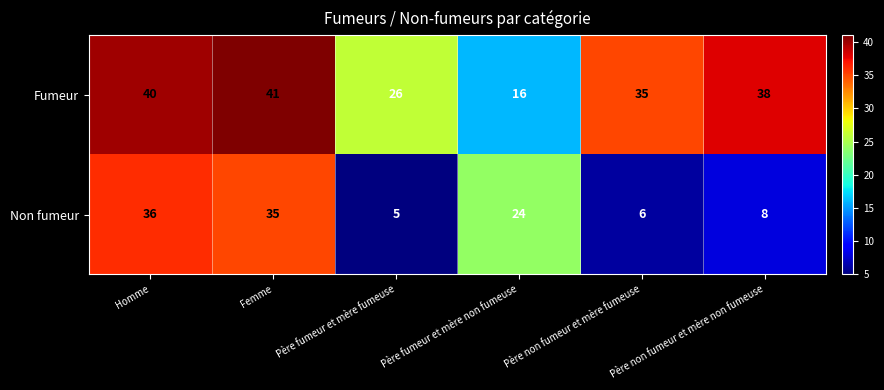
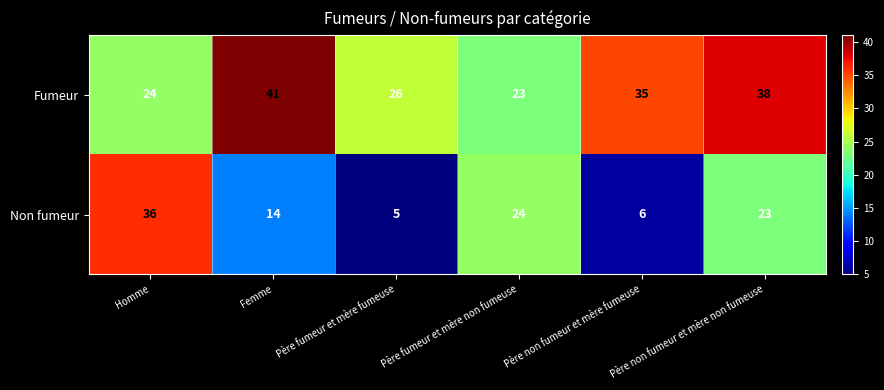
  {
    "Fumeur": {
-     "Homme": 40,
+     "Homme": 24,
      "Femme": 41,
      "Père fumeur et mère fumeuse": 26,
-     "Père fumeur et mère non fumeuse": 16,
+     "Père fumeur et mère non fumeuse": 23,
      "Père non fumeur et mère fumeuse": 35,
      "Père non fumeur et mère non fumeuse": 38
    },
    "Non fumeur": {
      "Homme": 36,
-     "Femme": 35,
+     "Femme": 14,
      "Père fumeur et mère fumeuse": 5,
      "Père fumeur et mère non fumeuse": 24,
      "Père non fumeur et mère fumeuse": 6,
-     "Père non fumeur et mère non fumeuse": 8
+     "Père non fumeur et mère non fumeuse": 23
    }
  }
